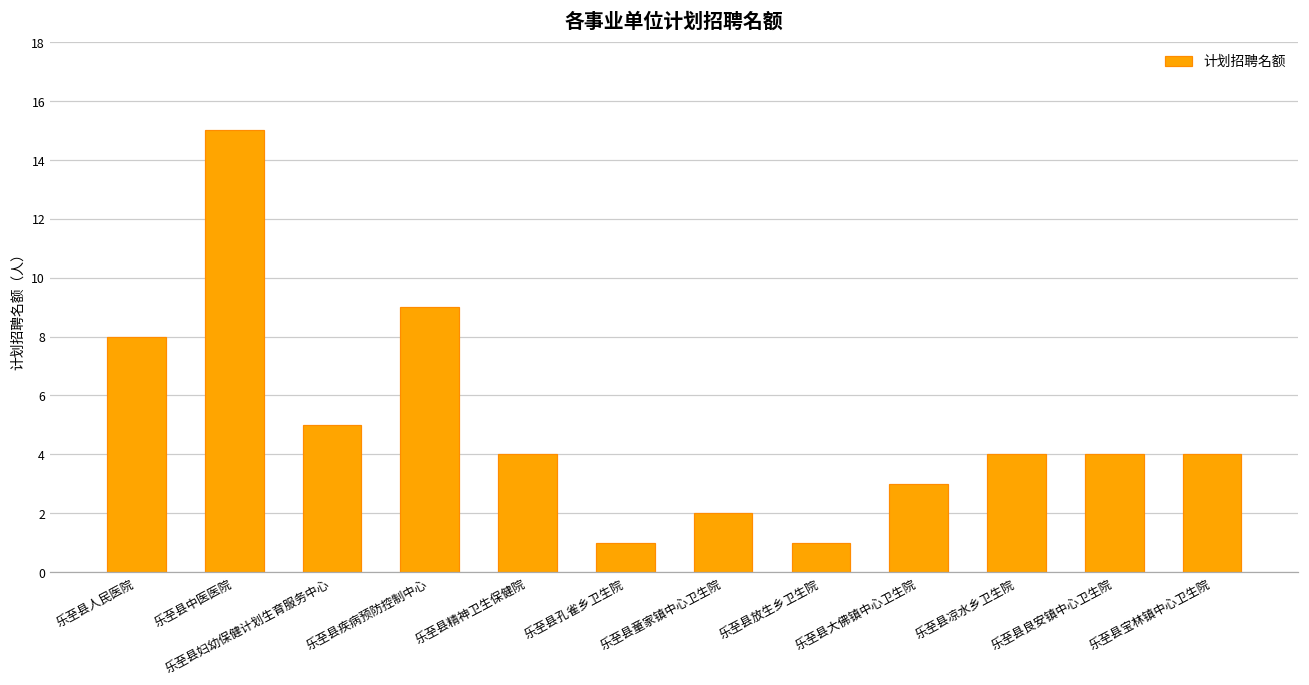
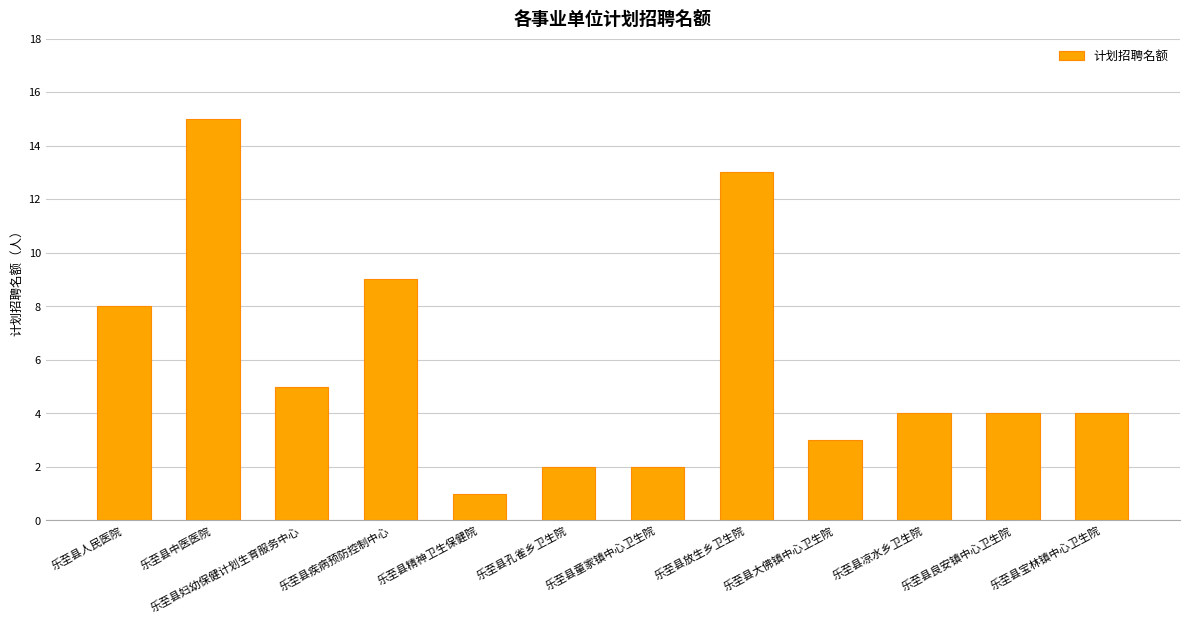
  {
    "乐至县人民医院": 8,
    "乐至县中医医院": 15,
    "乐至县妇幼保健计划生育服务中心": 5,
    "乐至县疾病预防控制中心": 9,
-   "乐至县精神卫生保健院": 4,
-   "乐至县孔雀乡卫生院": 1,
+   "乐至县精神卫生保健院": 1,
+   "乐至县孔雀乡卫生院": 2,
    "乐至县童家镇中心卫生院": 2,
-   "乐至县放生乡卫生院": 1,
+   "乐至县放生乡卫生院": 13,
    "乐至县大佛镇中心卫生院": 3,
    "乐至县凉水乡卫生院": 4,
    "乐至县良安镇中心卫生院": 4,
    "乐至县宝林镇中心卫生院": 4
  }
